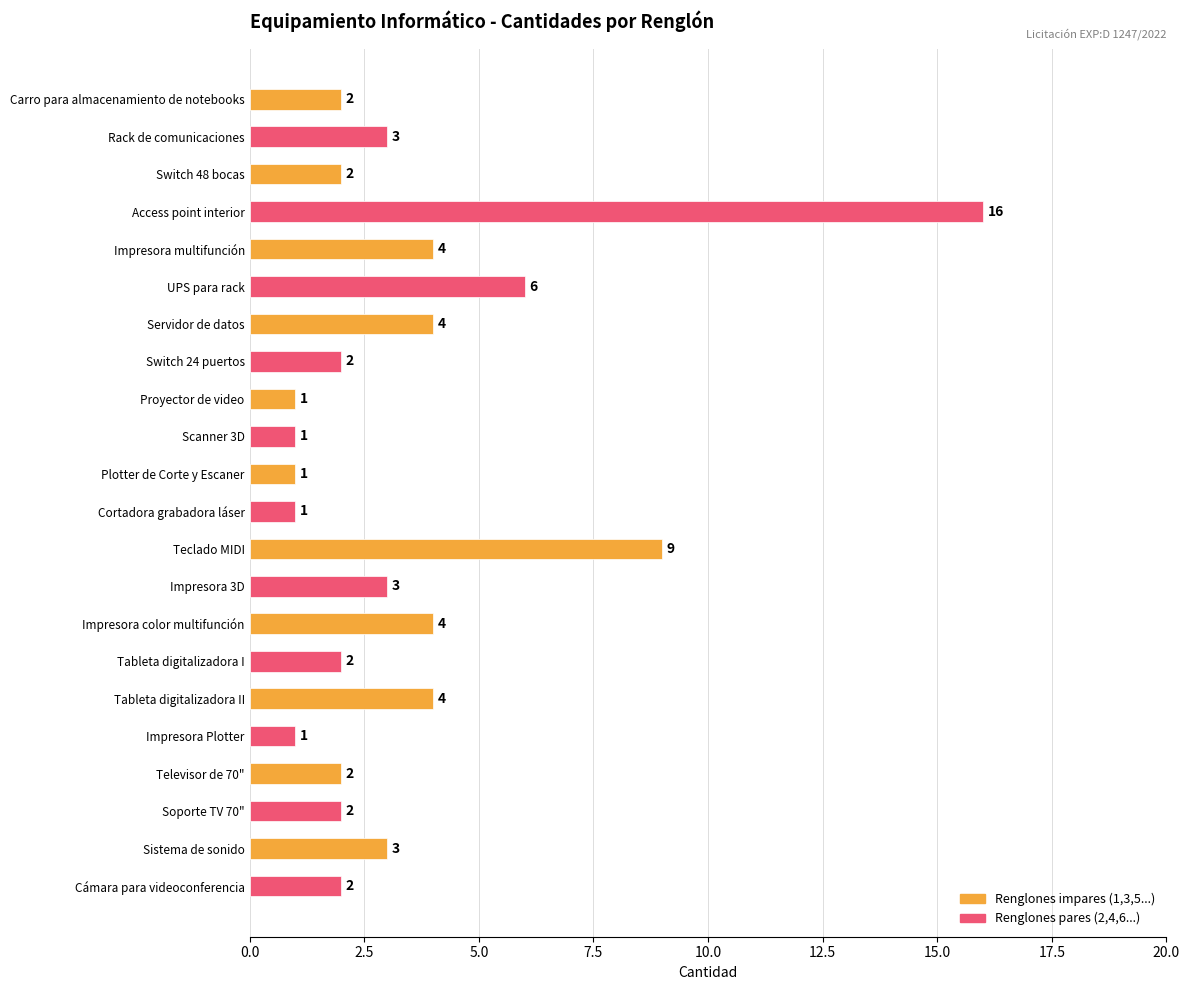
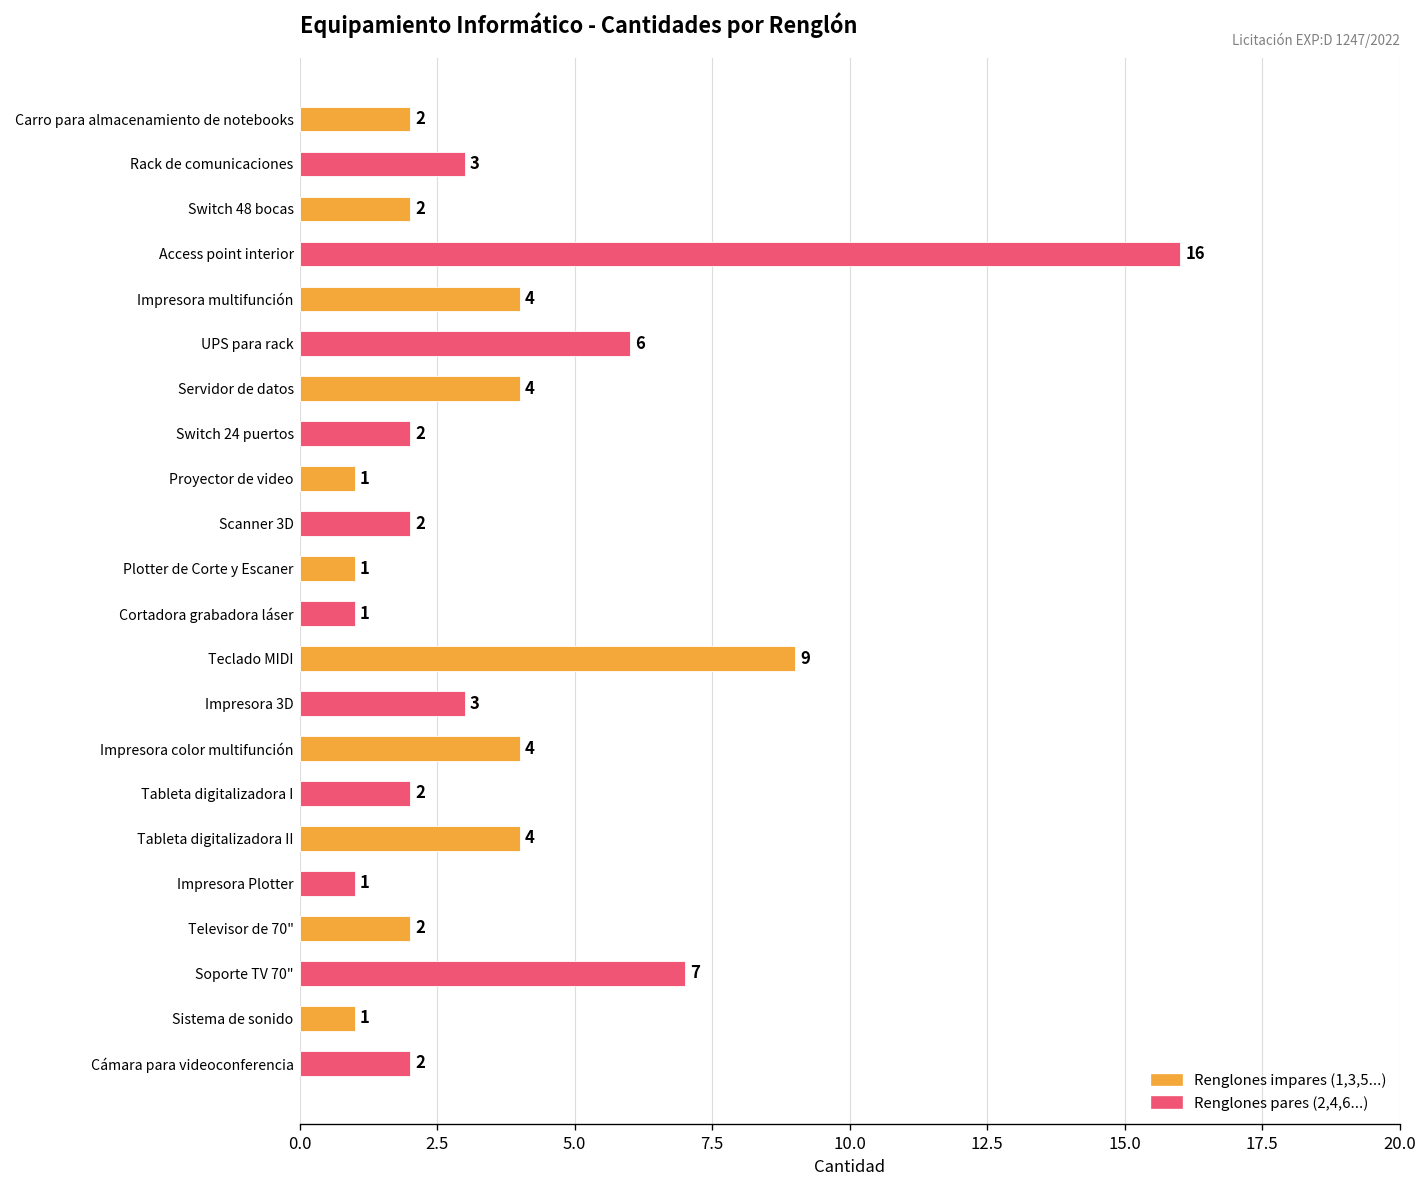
  {
    "Carro para almacenamiento de notebooks": 2,
    "Rack de comunicaciones": 3,
    "Switch 48 bocas": 2,
    "Access point interior": 16,
    "Impresora multifunción": 4,
    "UPS para rack": 6,
    "Servidor de datos": 4,
    "Switch 24 puertos": 2,
    "Proyector de video": 1,
-   "Scanner 3D": 1,
+   "Scanner 3D": 2,
    "Plotter de Corte y Escaner": 1,
    "Cortadora grabadora láser": 1,
    "Teclado MIDI": 9,
    "Impresora 3D": 3,
    "Impresora color multifunción": 4,
    "Tableta digitalizadora I": 2,
    "Tableta digitalizadora II": 4,
    "Impresora Plotter": 1,
    "Televisor de 70\"": 2,
-   "Soporte TV 70\"": 2,
-   "Sistema de sonido": 3,
+   "Soporte TV 70\"": 7,
+   "Sistema de sonido": 1,
    "Cámara para videoconferencia": 2
  }
